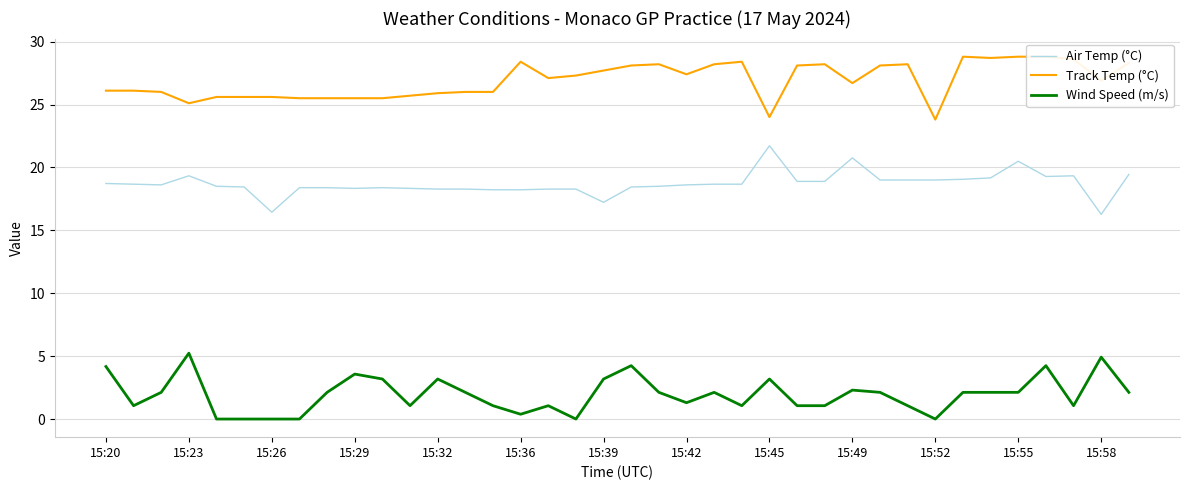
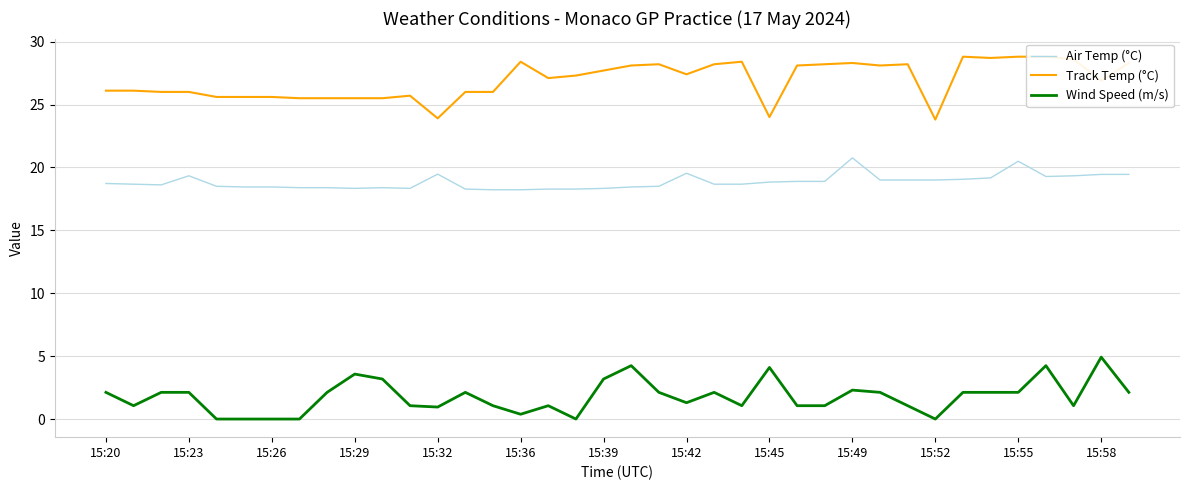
  {
    "Air Temp (°C)": {
      "15:20": 18.7,
      "15:23": 19.3,
-     "15:26": 16.4,
+     "15:26": 18.4,
      "15:29": 18.3,
-     "15:32": 18.3,
+     "15:32": 19.5,
      "15:36": 18.2,
-     "15:39": 17.2,
-     "15:42": 18.6,
-     "15:45": 21.7,
+     "15:39": 18.3,
+     "15:42": 19.5,
+     "15:45": 18.8,
      "15:49": 20.8,
      "15:52": 19.0,
      "15:55": 20.5,
-     "15:58": 16.3
+     "15:58": 19.4
    },
    "Track Temp (°C)": {
      "15:20": 26.1,
-     "15:23": 25.1,
+     "15:23": 26.0,
      "15:26": 25.6,
      "15:29": 25.5,
-     "15:32": 25.9,
+     "15:32": 23.9,
      "15:36": 28.4,
      "15:39": 27.7,
      "15:42": 27.4,
      "15:45": 24.0,
-     "15:49": 26.7,
+     "15:49": 28.3,
      "15:52": 23.8,
      "15:55": 28.8
    },
    "Wind Speed (m/s)": {
-     "15:20": 4.2,
-     "15:23": 5.2,
+     "15:20": 2.1,
+     "15:23": 2.1,
      "15:26": 0.0,
      "15:29": 3.6,
-     "15:32": 3.2,
+     "15:32": 1.0,
      "15:36": 0.4,
      "15:39": 3.2,
      "15:42": 1.3,
-     "15:45": 3.2,
+     "15:45": 4.1,
      "15:49": 2.3,
      "15:52": 0.0,
      "15:55": 2.1,
      "15:58": 4.9
    }
  }
